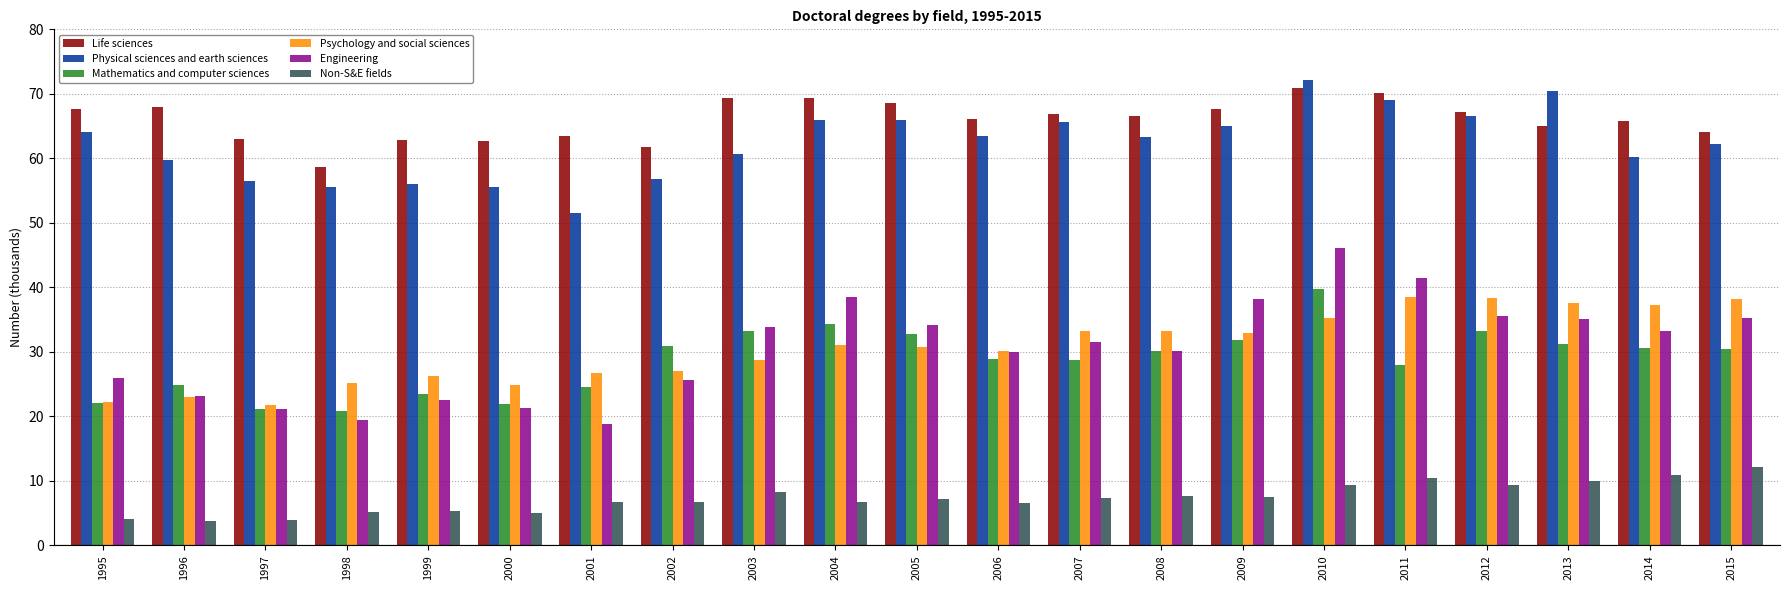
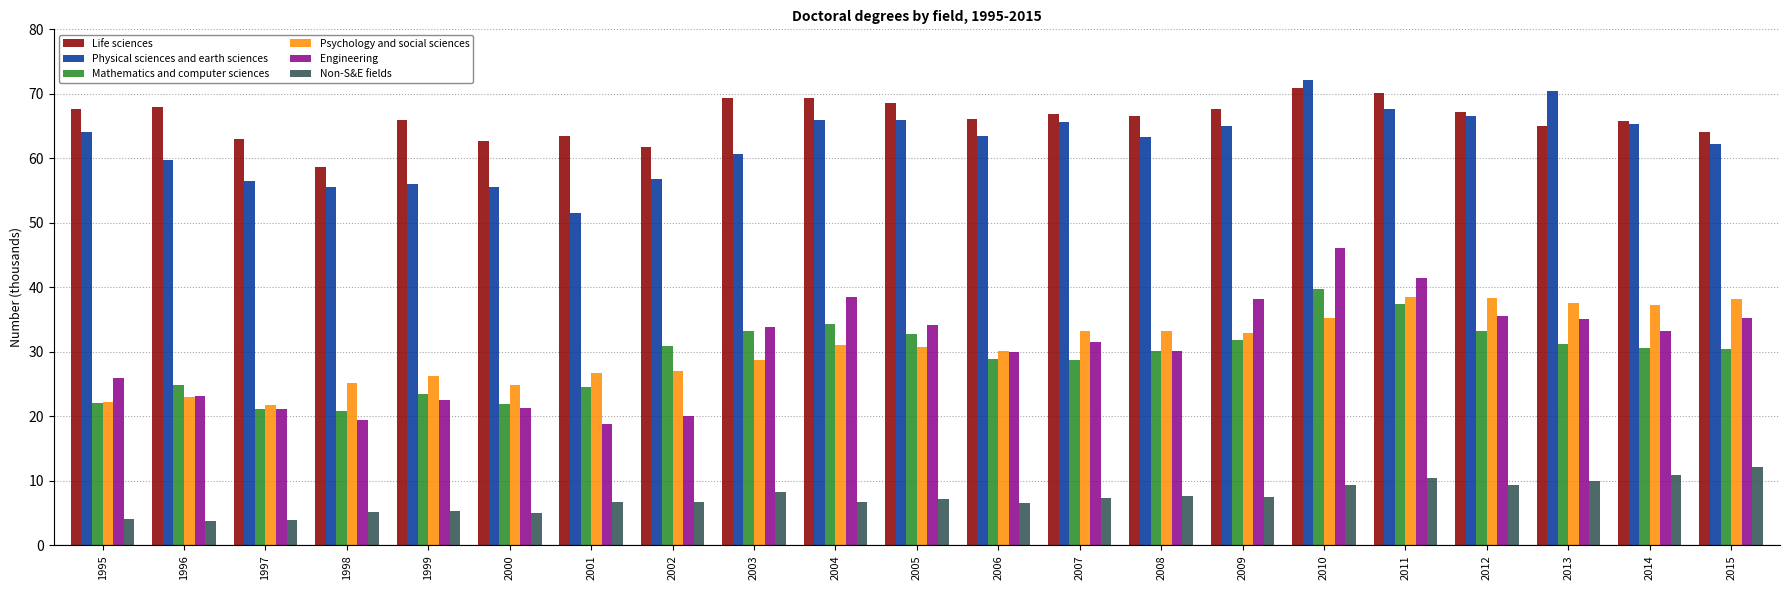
  {
    "Life sciences": {
      "1995": 68,
      "1996": 68,
      "1997": 63,
      "1998": 59,
-     "1999": 63,
+     "1999": 66,
      "2000": 63,
      "2001": 64,
      "2002": 62,
      "2003": 69,
      "2004": 69,
      "2005": 69,
      "2006": 66,
      "2007": 67,
      "2008": 67,
      "2009": 68,
      "2010": 71,
      "2011": 70,
      "2012": 67,
      "2013": 65,
      "2014": 66,
      "2015": 64
    },
    "Physical sciences and earth sciences": {
      "1995": 64,
      "1996": 60,
      "1997": 57,
      "1998": 56,
      "1999": 56,
      "2000": 56,
      "2001": 52,
      "2002": 57,
      "2003": 61,
      "2004": 66,
      "2005": 66,
      "2006": 64,
      "2007": 66,
      "2008": 63,
      "2009": 65,
      "2010": 72,
-     "2011": 69,
+     "2011": 68,
      "2012": 67,
      "2013": 70,
-     "2014": 60,
+     "2014": 65,
      "2015": 62
    },
    "Mathematics and computer sciences": {
      "1995": 22,
      "1996": 25,
      "1997": 21,
      "1998": 21,
      "1999": 24,
      "2000": 22,
      "2001": 25,
      "2002": 31,
      "2003": 33,
      "2004": 34,
      "2005": 33,
      "2006": 29,
      "2007": 29,
      "2008": 30,
      "2009": 32,
      "2010": 40,
-     "2011": 28,
+     "2011": 37,
      "2012": 33,
      "2013": 31,
      "2014": 31,
      "2015": 31
    },
    "Psychology and social sciences": {
      "1995": 22,
      "1996": 23,
      "1997": 22,
      "1998": 25,
      "1999": 26,
      "2000": 25,
      "2001": 27,
      "2002": 27,
      "2003": 29,
      "2004": 31,
      "2005": 31,
      "2006": 30,
      "2007": 33,
      "2008": 33,
      "2009": 33,
      "2010": 35,
      "2011": 39,
      "2012": 38,
      "2013": 38,
      "2014": 37,
      "2015": 38
    },
    "Engineering": {
      "1995": 26,
      "1996": 23,
      "1997": 21,
      "1998": 19,
      "1999": 23,
      "2000": 21,
      "2001": 19,
-     "2002": 26,
+     "2002": 20,
      "2003": 34,
      "2004": 39,
      "2005": 34,
      "2006": 30,
      "2007": 32,
      "2008": 30,
      "2009": 38,
      "2010": 46,
      "2011": 41,
      "2012": 36,
      "2013": 35,
      "2014": 33,
      "2015": 35
    },
    "Non-S&E fields": {
      "1995": 4,
      "1996": 4,
      "1997": 4,
      "1998": 5,
      "1999": 5,
      "2000": 5,
      "2001": 7,
      "2002": 7,
      "2003": 8,
      "2004": 7,
      "2005": 7,
      "2006": 7,
      "2007": 7,
      "2008": 8,
      "2009": 8,
      "2010": 9,
      "2011": 11,
      "2012": 9,
      "2013": 10,
      "2014": 11,
      "2015": 12
    }
  }
